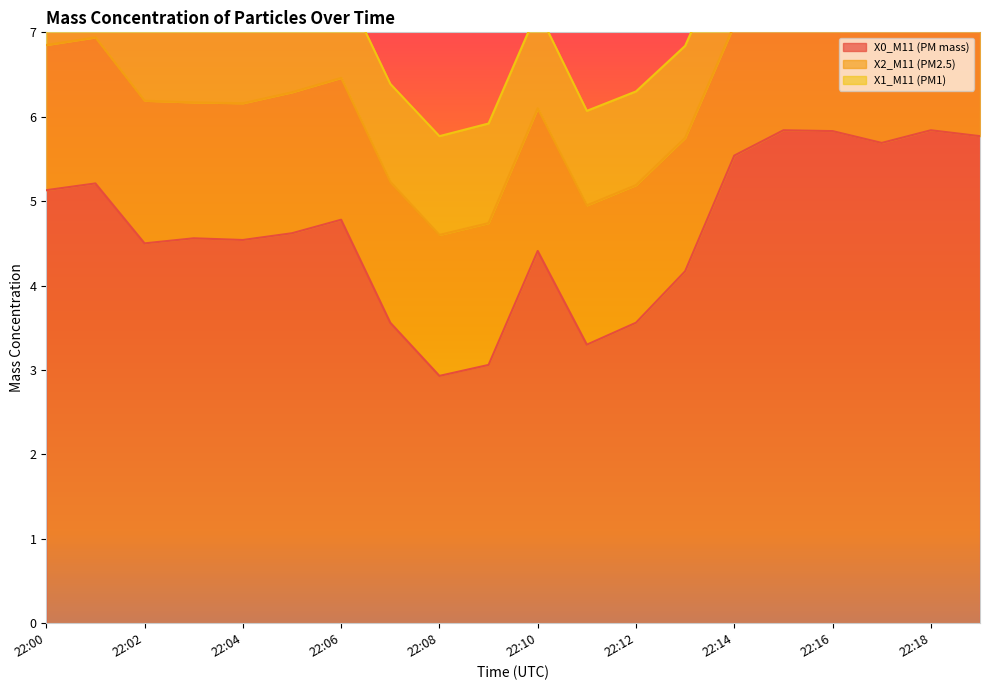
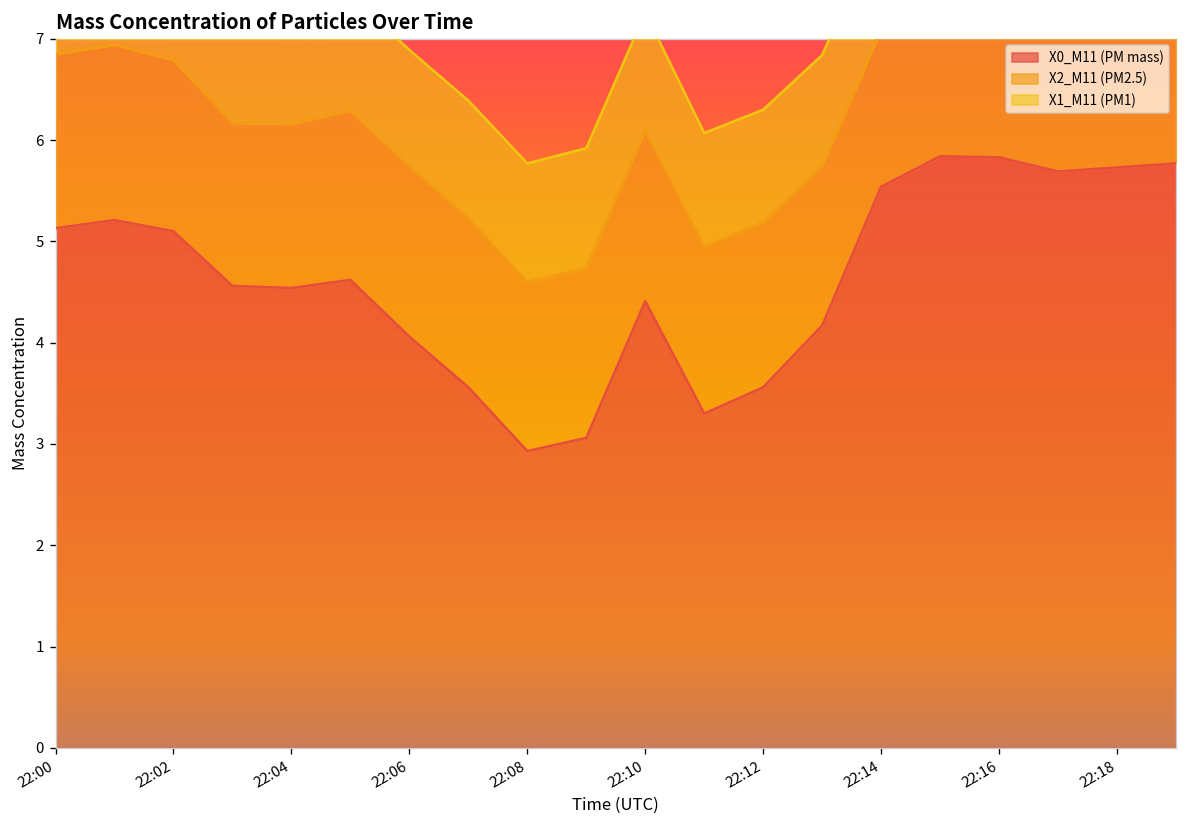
  {
    "X0_M11 (PM mass)": {
      "22:00": 5.1,
-     "22:02": 4.5,
+     "22:02": 5.1,
      "22:04": 4.5,
-     "22:06": 4.8,
+     "22:06": 4.1,
      "22:08": 2.9,
      "22:10": 4.4,
      "22:12": 3.6,
      "22:14": 5.5,
      "22:16": 5.8,
-     "22:18": 5.8
+     "22:18": 5.7
    }
  }
